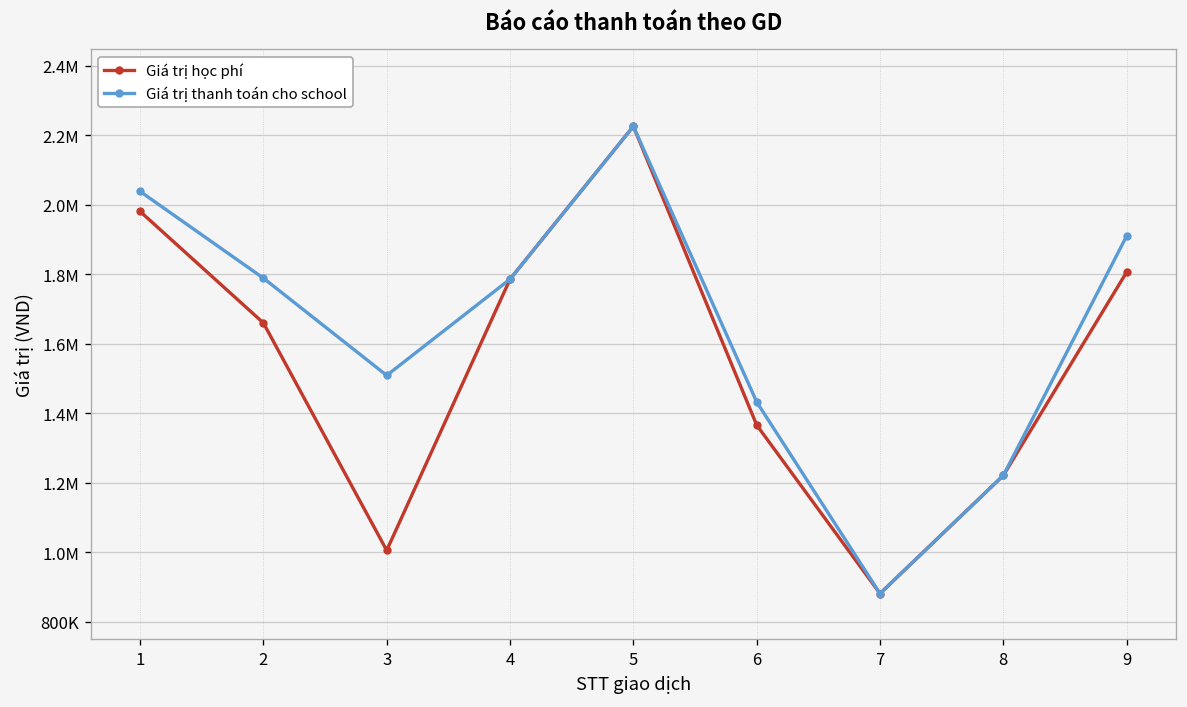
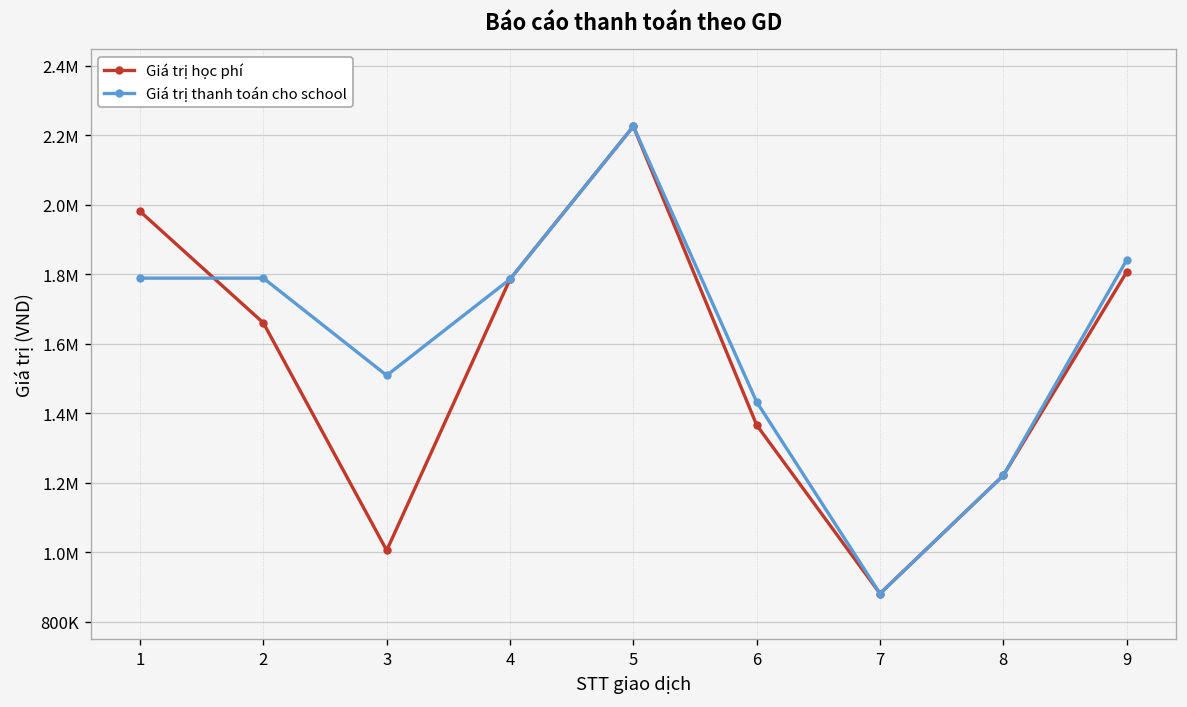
  {
    "Giá trị học phí": {
      "1": 1980000,
      "2": 1660000,
      "3": 1010000,
      "6": 1370000,
      "9": 1810000
    },
    "Giá trị thanh toán cho school": {
-     "1": 2040000,
+     "1": 1790000,
      "2": 1790000,
      "3": 1510000,
      "6": 1430000,
-     "9": 1910000
+     "9": 1840000
    }
  }
